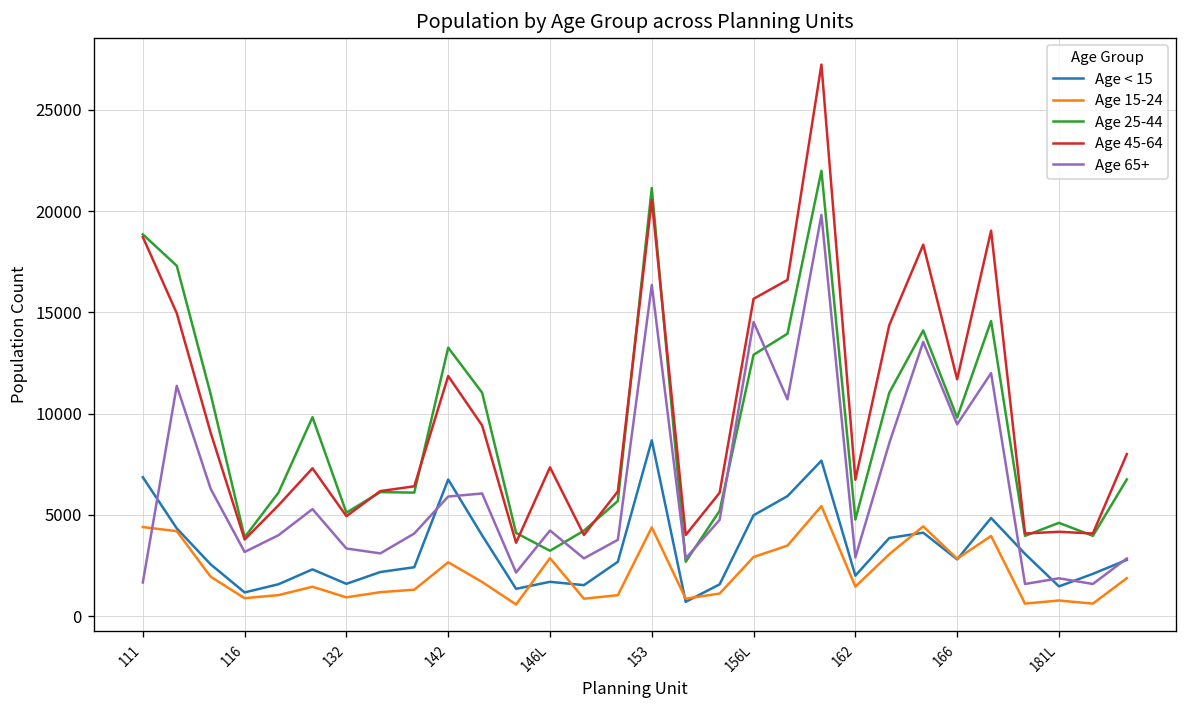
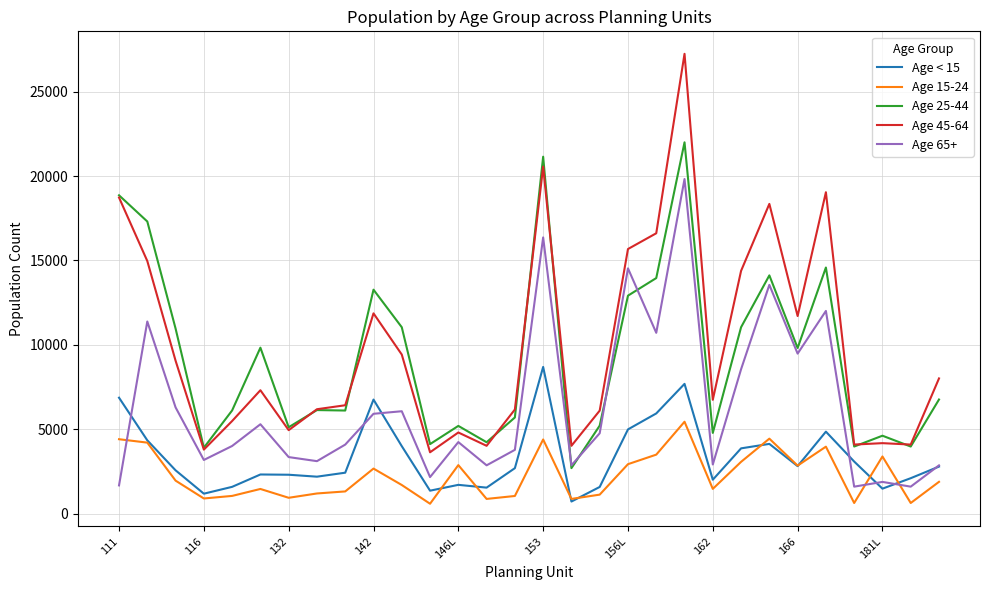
  {
    "Age < 15": {
      "111": 6900,
      "116": 1200,
-     "132": 1600,
+     "132": 2300,
      "142": 6800,
      "146L": 1700,
      "153": 8700,
      "156L": 5000,
      "162": 2000,
      "181L": 1500
    },
    "Age 15-24": {
      "111": 4400,
      "116": 900,
      "132": 900,
      "142": 2700,
      "146L": 2900,
      "153": 4400,
      "156L": 2900,
      "162": 1500,
-     "181L": 800
+     "181L": 3400
    },
    "Age 25-44": {
      "132": 5100,
      "142": 13300,
-     "146L": 3200,
+     "146L": 5200,
      "153": 21100,
      "156L": 12900,
      "162": 4800,
      "166": 9800,
      "181L": 4600
    },
    "Age 45-64": {
      "132": 4900,
      "142": 11900,
-     "146L": 7400,
+     "146L": 4800,
      "153": 20600,
      "156L": 15700,
      "162": 6700,
      "166": 11700,
      "181L": 4200
    },
    "Age 65+": {
      "111": 1700,
      "116": 3200,
      "132": 3300,
      "142": 5900,
      "146L": 4200,
      "153": 16400,
      "156L": 14500,
      "162": 2900,
      "166": 9500,
      "181L": 1900
    }
  }
